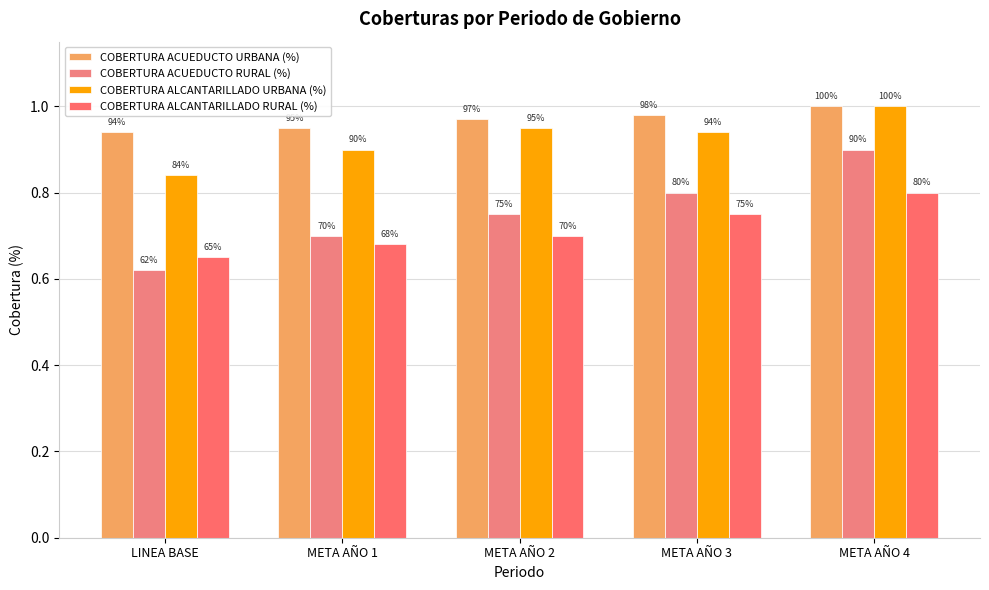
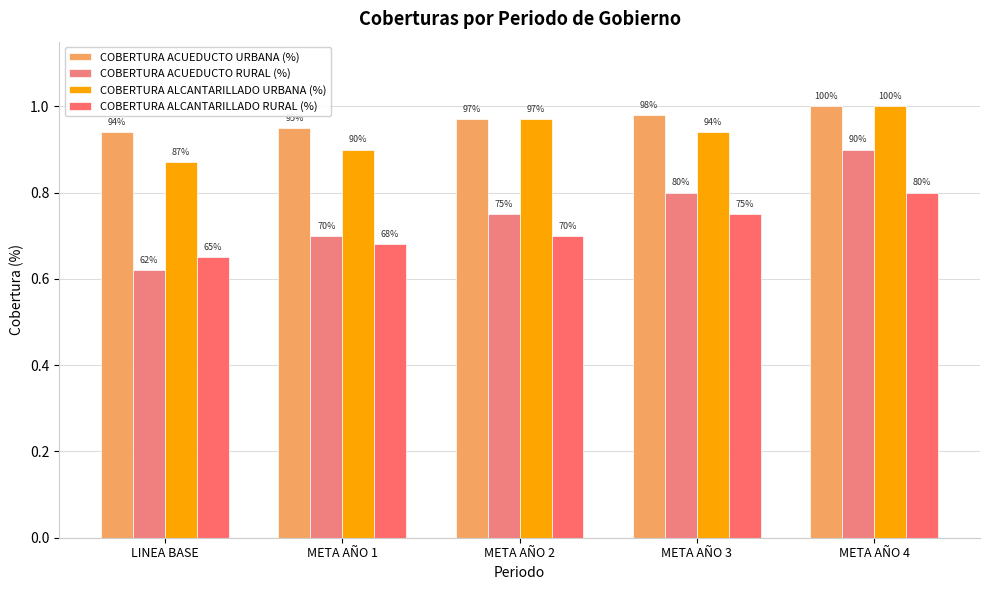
  {
    "COBERTURA ALCANTARILLADO URBANA (%)": {
-     "LINEA BASE": "84%",
+     "LINEA BASE": "87%",
      "META AÑO 1": "90%",
-     "META AÑO 2": "95%",
+     "META AÑO 2": "97%",
      "META AÑO 3": "94%",
      "META AÑO 4": "100%"
    }
  }
